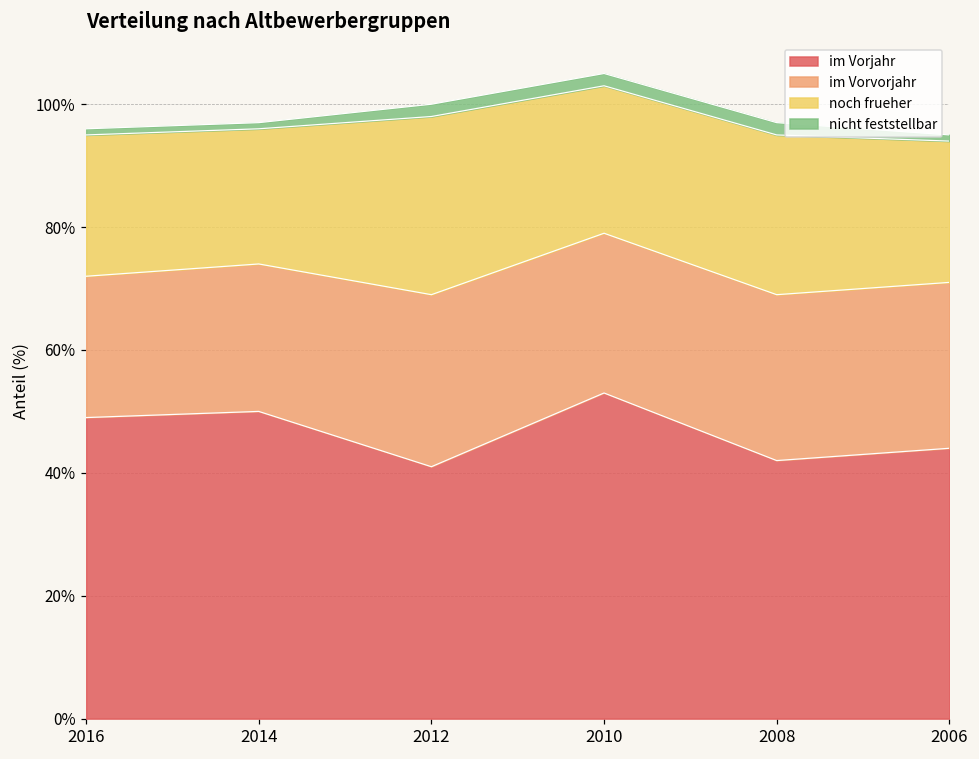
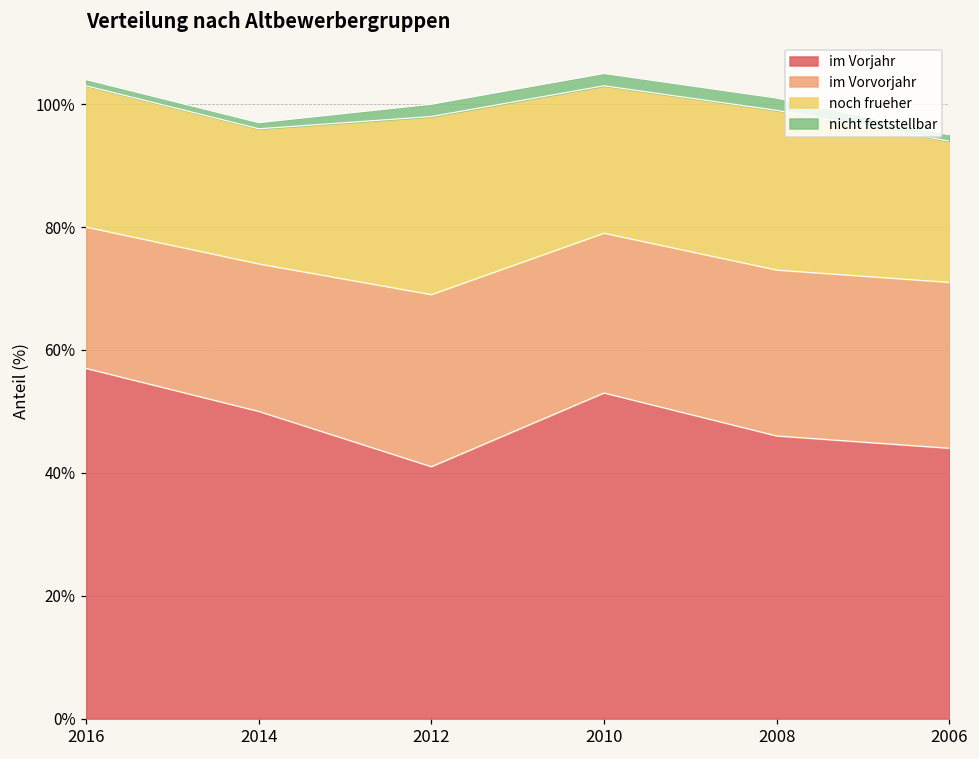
  {
    "im Vorjahr": {
-     "2016": "49%",
+     "2016": "57%",
      "2014": "50%",
      "2012": "41%",
      "2010": "53%",
-     "2008": "42%",
+     "2008": "46%",
      "2006": "44%"
    },
    "nicht feststellbar": {
      "2016": "1%",
      "2014": "1%",
      "2012": "2%",
      "2010": "2%",
      "2008": "2%",
      "2006": "1%"
    }
  }
